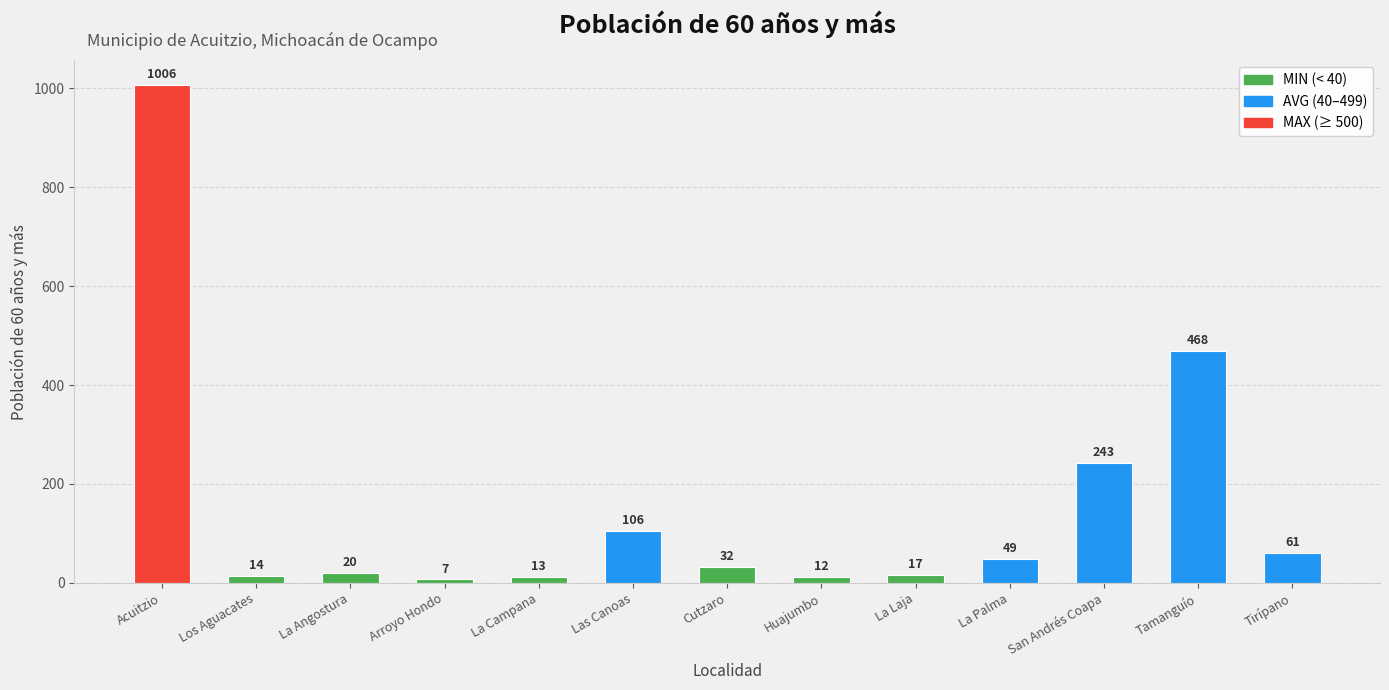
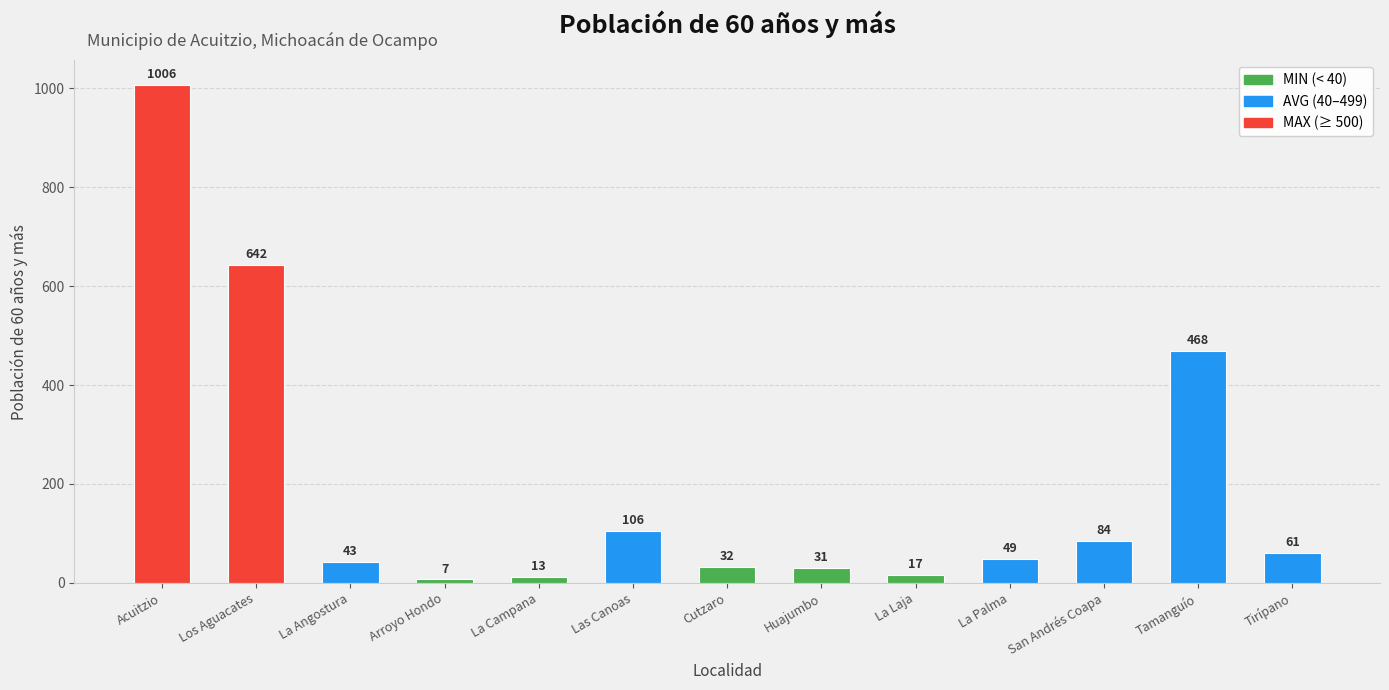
  {
    "Acuitzio": 1006,
-   "Los Aguacates": 14,
-   "La Angostura": 20,
+   "Los Aguacates": 642,
+   "La Angostura": 43,
    "Arroyo Hondo": 7,
    "La Campana": 13,
    "Las Canoas": 106,
    "Cutzaro": 32,
-   "Huajumbo": 12,
+   "Huajumbo": 31,
    "La Laja": 17,
    "La Palma": 49,
-   "San Andrés Coapa": 243,
+   "San Andrés Coapa": 84,
    "Tamanguío": 468,
    "Tirípano": 61
  }
